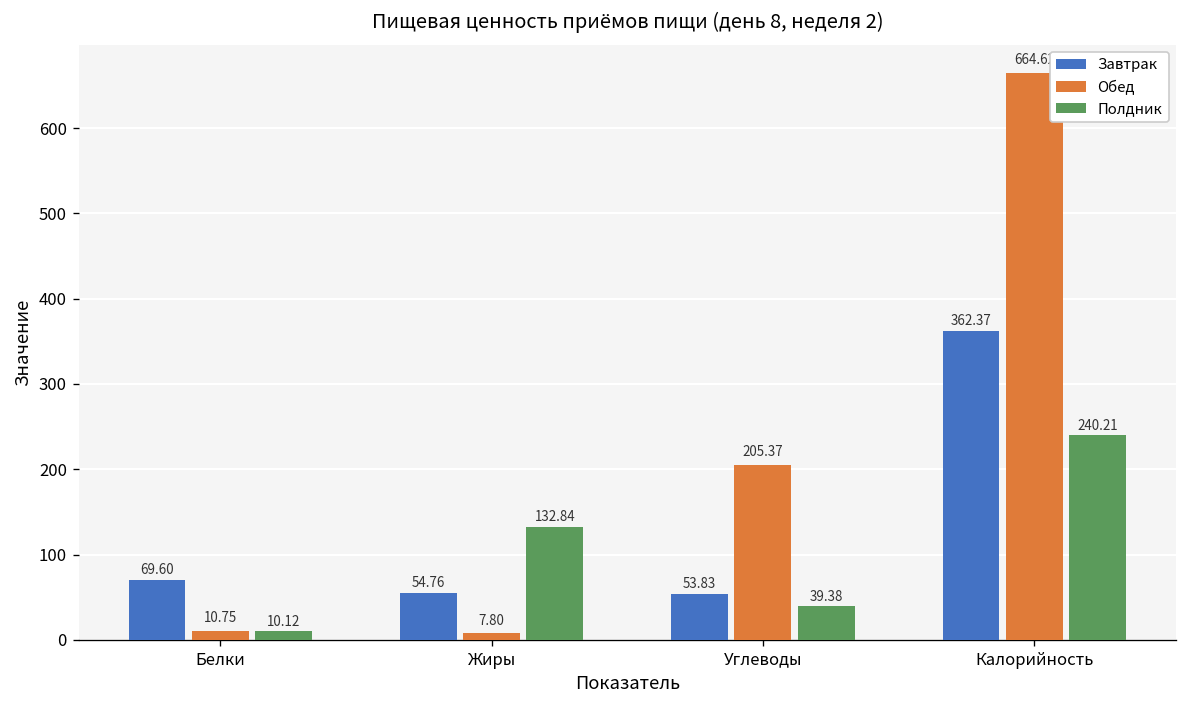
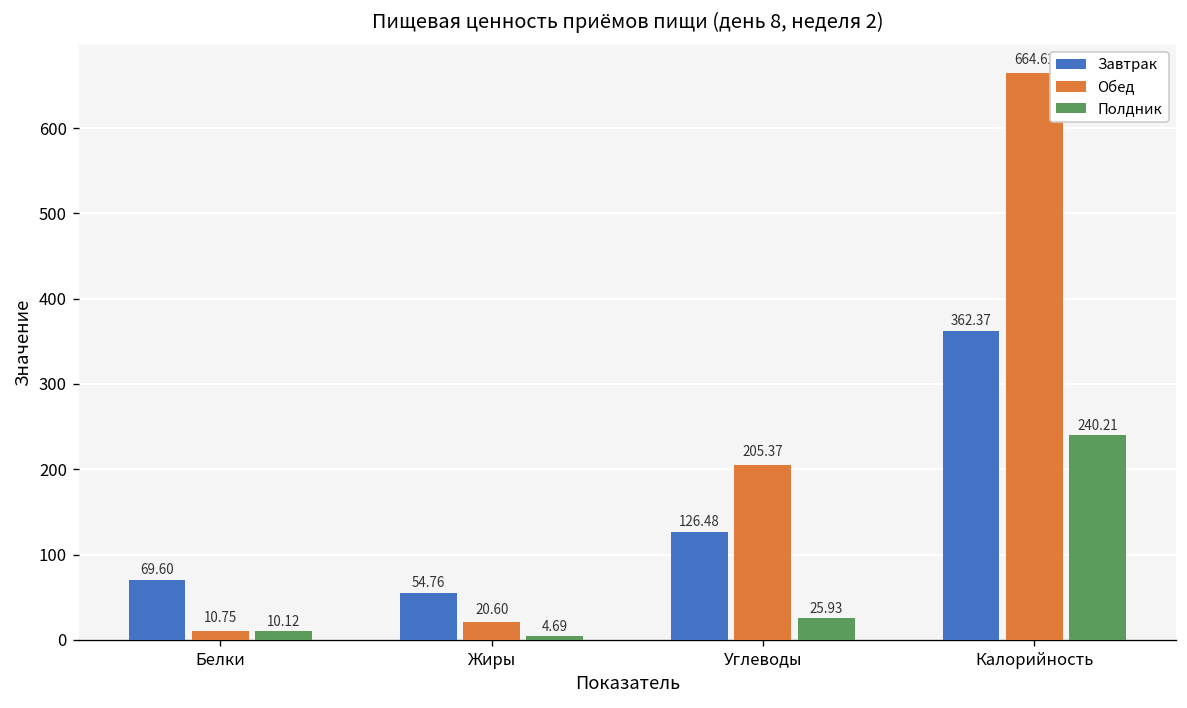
  {
    "Завтрак": {
      "Белки": 69.60,
      "Жиры": 54.76,
-     "Углеводы": 53.83,
+     "Углеводы": 126.48,
      "Калорийность": 362.37
    },
    "Обед": {
      "Белки": 10.75,
-     "Жиры": 7.80,
+     "Жиры": 20.60,
      "Углеводы": 205.37
    },
    "Полдник": {
      "Белки": 10.12,
-     "Жиры": 132.84,
-     "Углеводы": 39.38,
+     "Жиры": 4.69,
+     "Углеводы": 25.93,
      "Калорийность": 240.21
    }
  }
